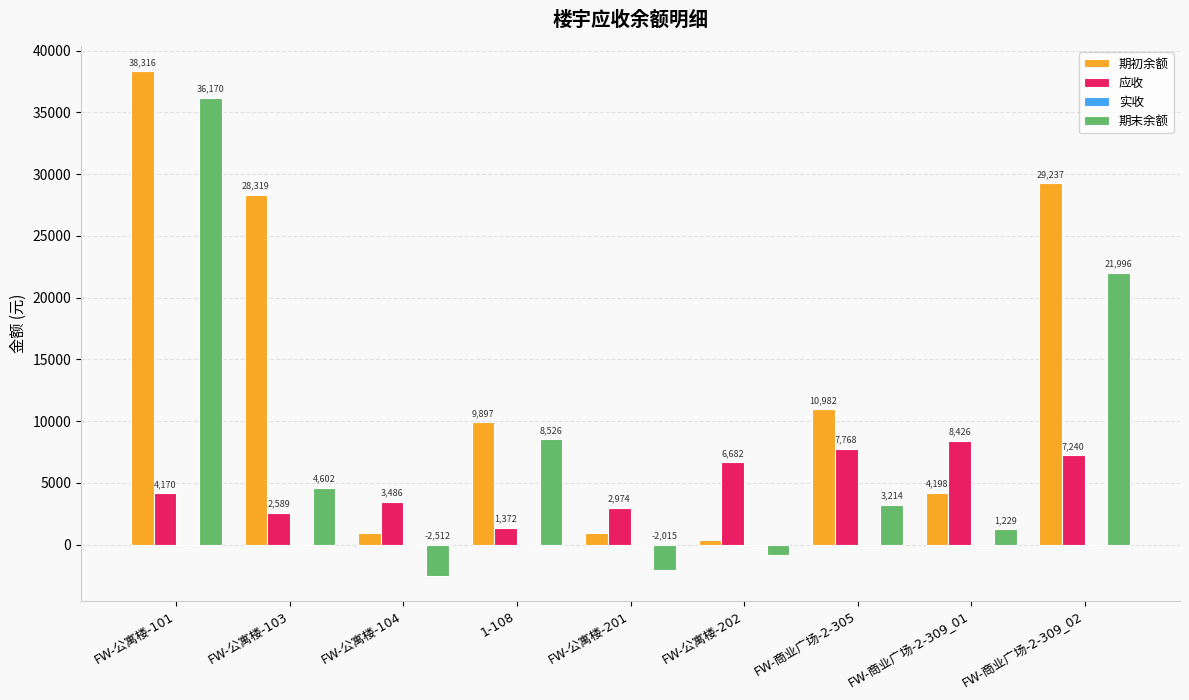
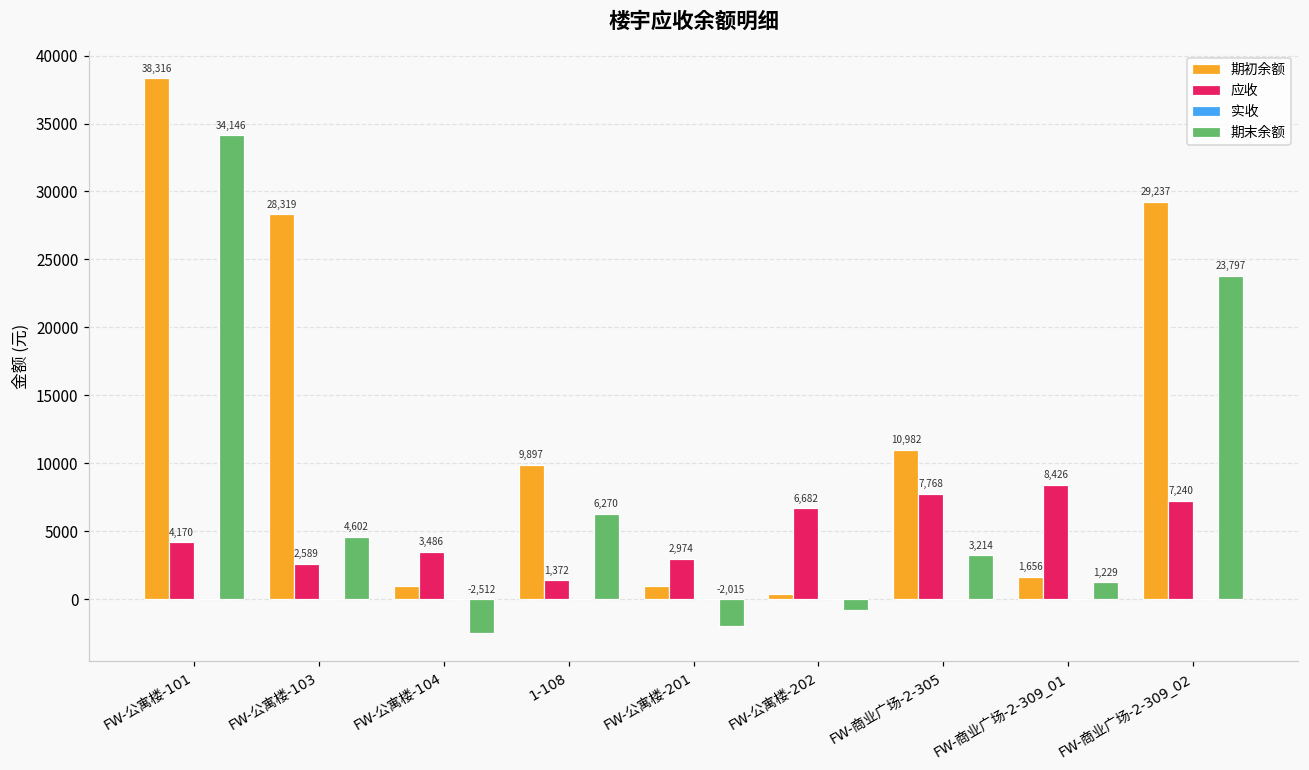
  {
    "期初余额": {
      "FW-公寓楼-101": "38,316",
      "FW-公寓楼-103": "28,319",
      "1-108": "9,897",
      "FW-商业广场-2-305": "10,982",
-     "FW-商业广场-2-309_01": "4,198",
+     "FW-商业广场-2-309_01": "1,656",
      "FW-商业广场-2-309_02": "29,237"
    },
    "应收": {
      "FW-公寓楼-101": "4,170",
      "FW-公寓楼-103": "2,589",
      "FW-公寓楼-104": "3,486",
      "1-108": "1,372",
      "FW-公寓楼-201": "2,974",
      "FW-公寓楼-202": "6,682",
      "FW-商业广场-2-305": "7,768",
      "FW-商业广场-2-309_01": "8,426",
      "FW-商业广场-2-309_02": "7,240"
    },
    "实收": {
      "FW-公寓楼-101": "0",
      "FW-公寓楼-103": "0",
      "1-108": "0",
      "FW-公寓楼-202": "0",
      "FW-商业广场-2-305": "0",
      "FW-商业广场-2-309_01": "0",
      "FW-商业广场-2-309_02": "0"
    },
    "期末余额": {
-     "FW-公寓楼-101": "36,170",
+     "FW-公寓楼-101": "34,146",
      "FW-公寓楼-103": "4,602",
-     "1-108": "8,526",
+     "1-108": "6,270",
      "FW-商业广场-2-305": "3,214",
      "FW-商业广场-2-309_01": "1,229",
-     "FW-商业广场-2-309_02": "21,996"
+     "FW-商业广场-2-309_02": "23,797"
    }
  }
